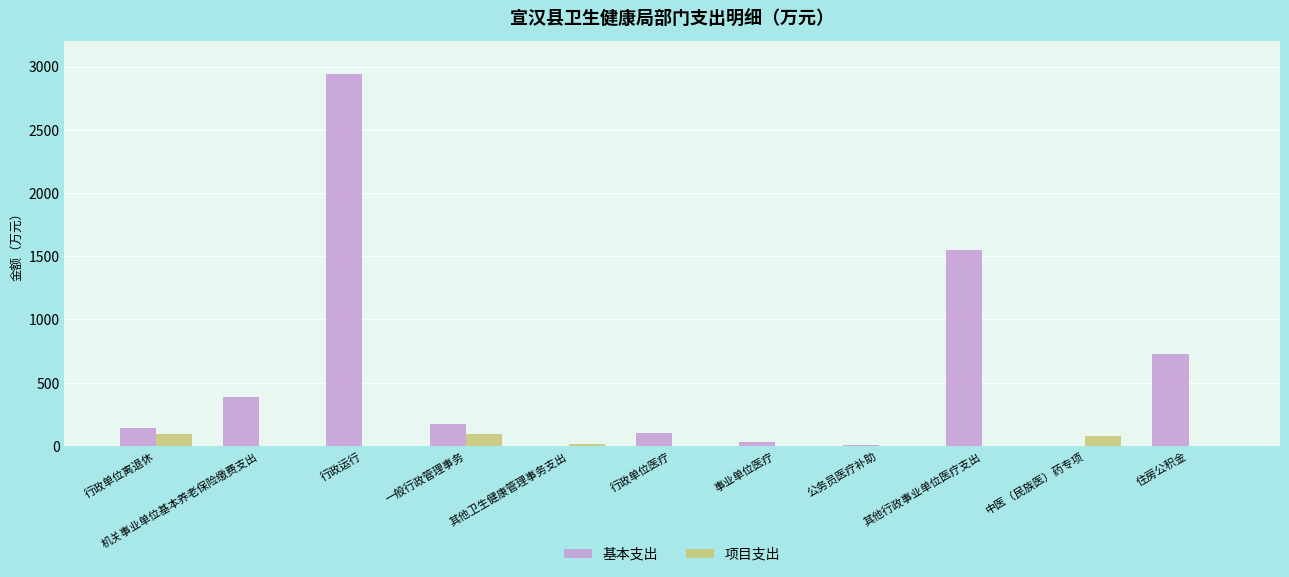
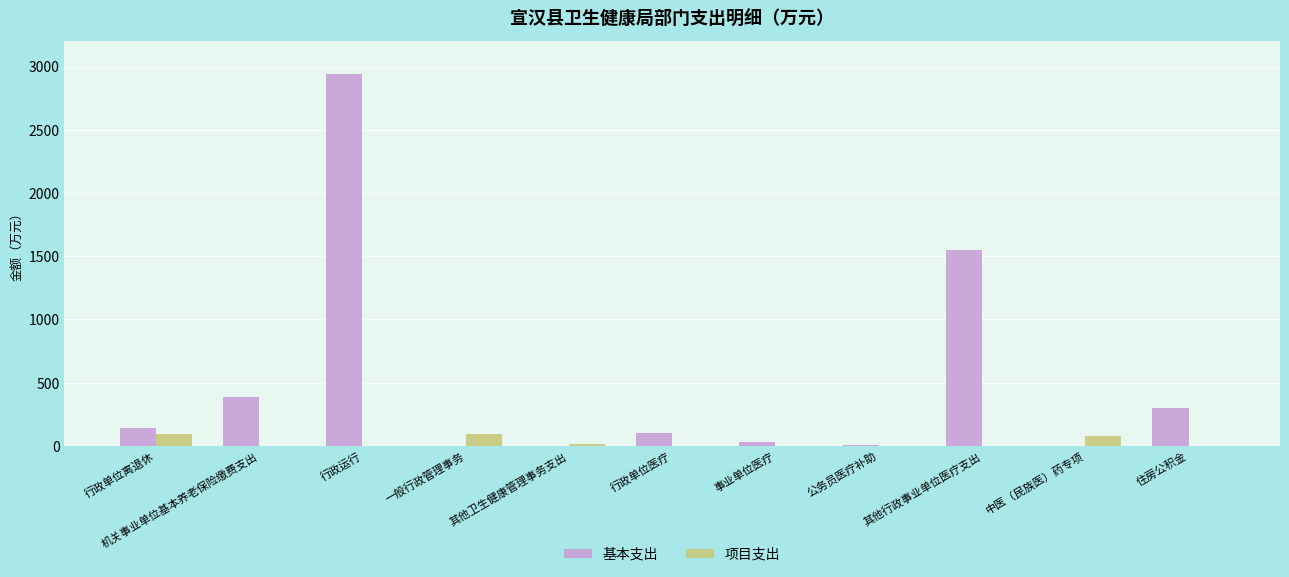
  {
    "基本支出": {
      "行政单位离退休": 140,
      "机关事业单位基本养老保险缴费支出": 380,
      "行政运行": 2940,
-     "一般行政管理事务": 180,
+     "一般行政管理事务": 0,
      "其他卫生健康管理事务支出": 0,
      "行政单位医疗": 100,
      "事业单位医疗": 30,
      "其他行政事业单位医疗支出": 1550,
      "中医（民族医）药专项": 0,
-     "住房公积金": 730
+     "住房公积金": 300
    },
    "项目支出": {
      "行政单位离退休": 90,
      "机关事业单位基本养老保险缴费支出": 0,
      "行政运行": 0,
      "一般行政管理事务": 100,
      "行政单位医疗": 0,
      "事业单位医疗": 0,
      "公务员医疗补助": 0,
      "其他行政事业单位医疗支出": 0,
      "中医（民族医）药专项": 80,
      "住房公积金": 0
    }
  }
